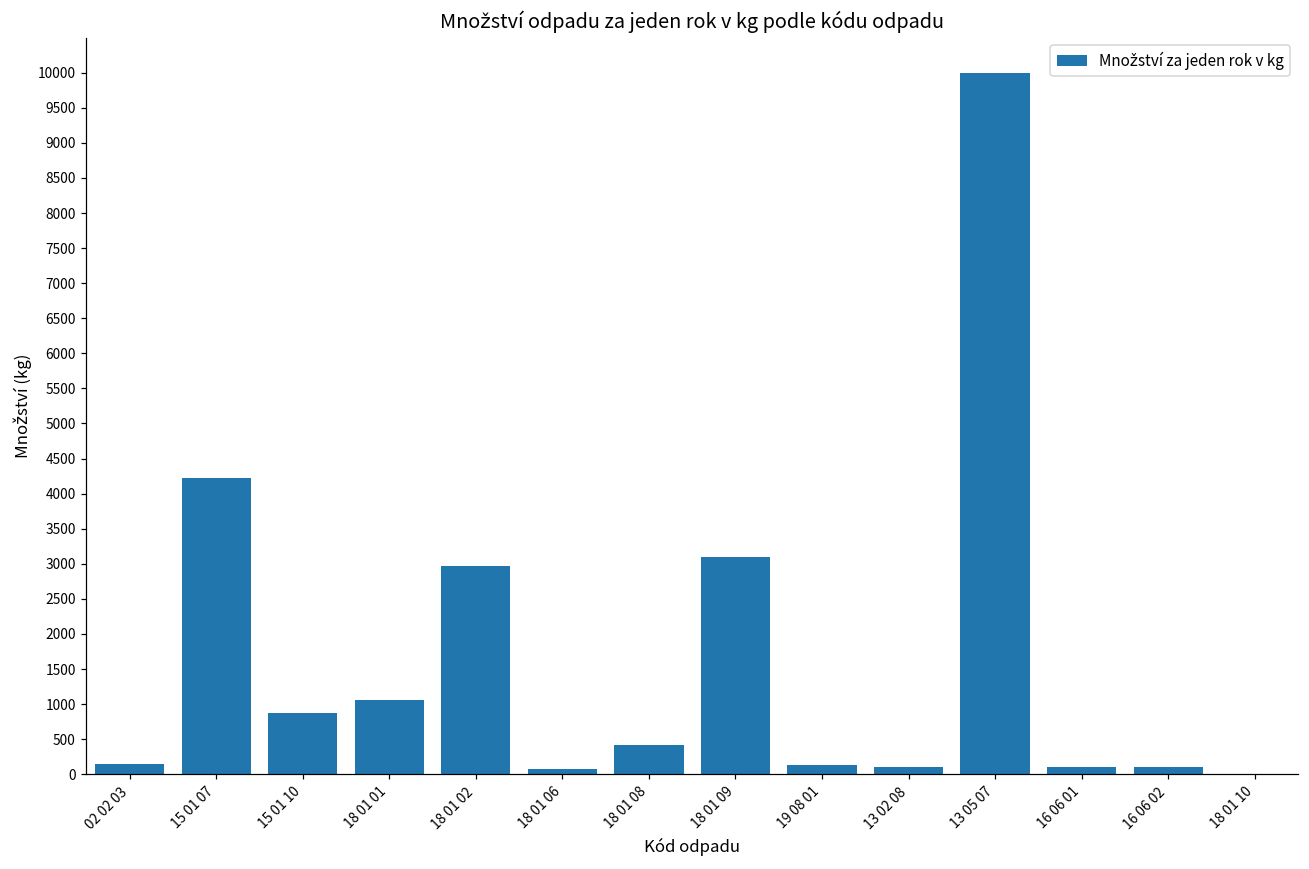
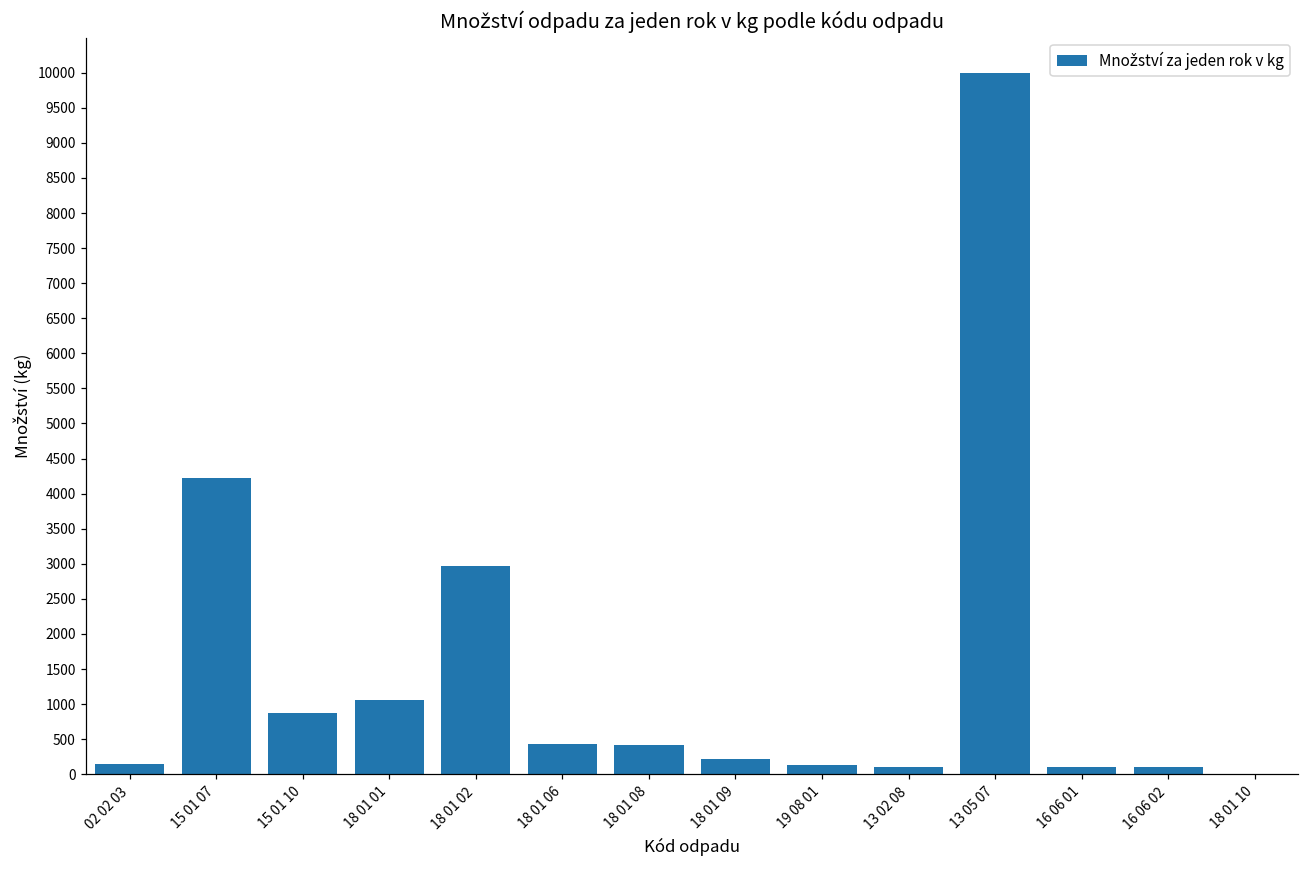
  {
    "02 02 03": 100,
    "15 01 07": 4200,
    "15 01 10": 900,
    "18 01 01": 1100,
    "18 01 02": 3000,
-   "18 01 06": 100,
+   "18 01 06": 400,
    "18 01 08": 400,
-   "18 01 09": 3100,
+   "18 01 09": 200,
    "19 08 01": 100,
    "13 02 08": 100,
    "13 05 07": 10000,
    "16 06 01": 100,
    "16 06 02": 100
  }
